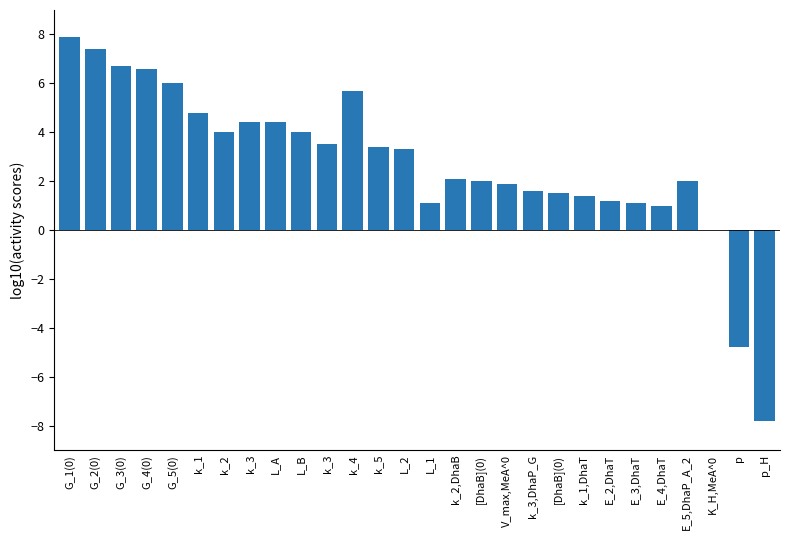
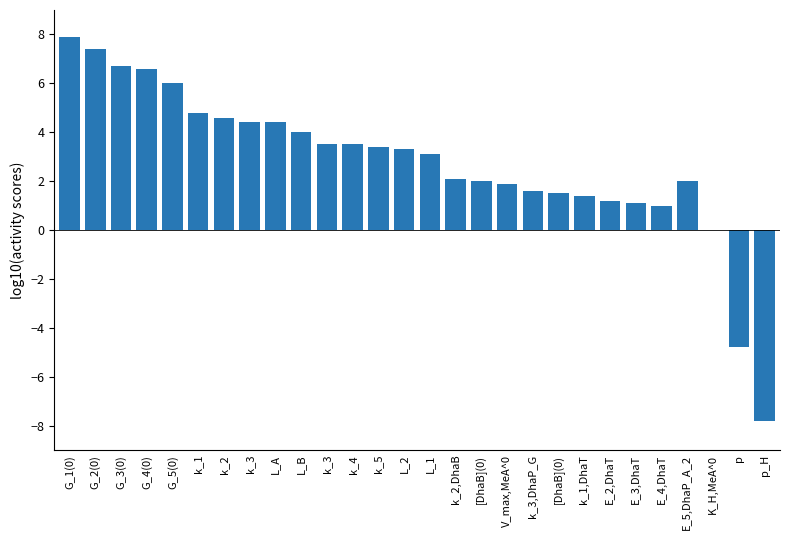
  {
    "G_1(0)": 7.9,
    "G_2(0)": 7.4,
    "G_3(0)": 6.7,
    "G_4(0)": 6.6,
    "G_5(0)": 6.0,
    "k_1": 4.8,
-   "k_2": 4.0,
+   "k_2": 4.6,
    "L_A": 4.4,
    "L_B": 4.0,
-   "k_4": 5.7,
+   "k_4": 3.5,
    "k_5": 3.4,
    "L_2": 3.3,
-   "L_1": 1.1,
+   "L_1": 3.1,
    "k_2,DhaB": 2.1,
    "V_max,MeA^0": 1.9,
    "k_3,DhaP_G": 1.6,
    "k_1,DhaT": 1.4,
    "E_2,DhaT": 1.2,
    "E_3,DhaT": 1.1,
    "E_4,DhaT": 1.0,
    "E_5,DhaP_A_2": 2.0,
    "K_H,MeA^0": 0.0,
    "p": -4.8,
    "p_H": -7.8
  }
